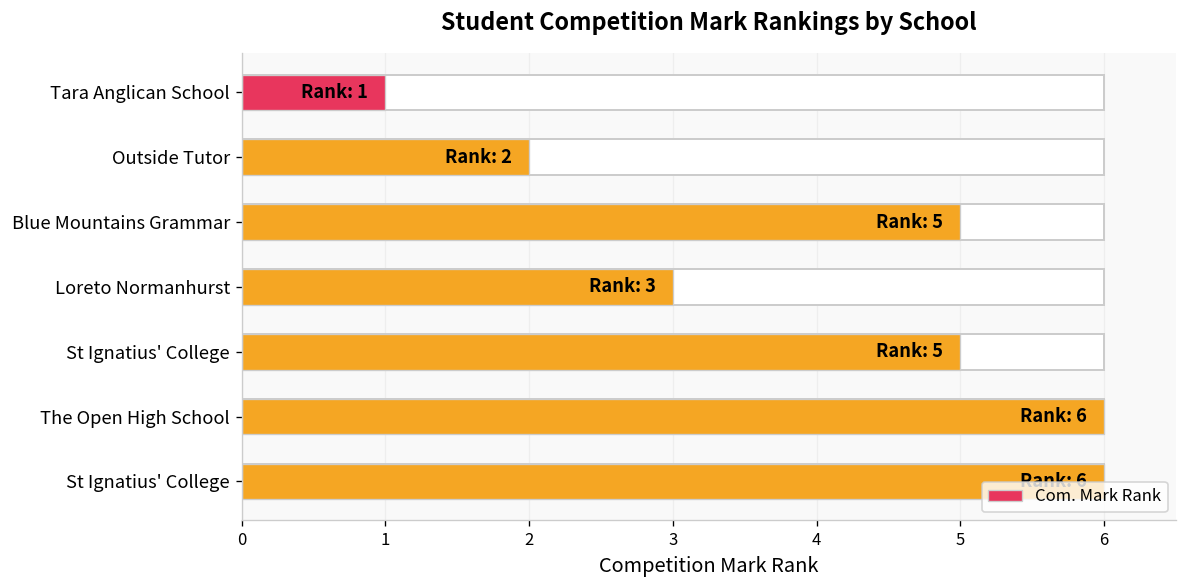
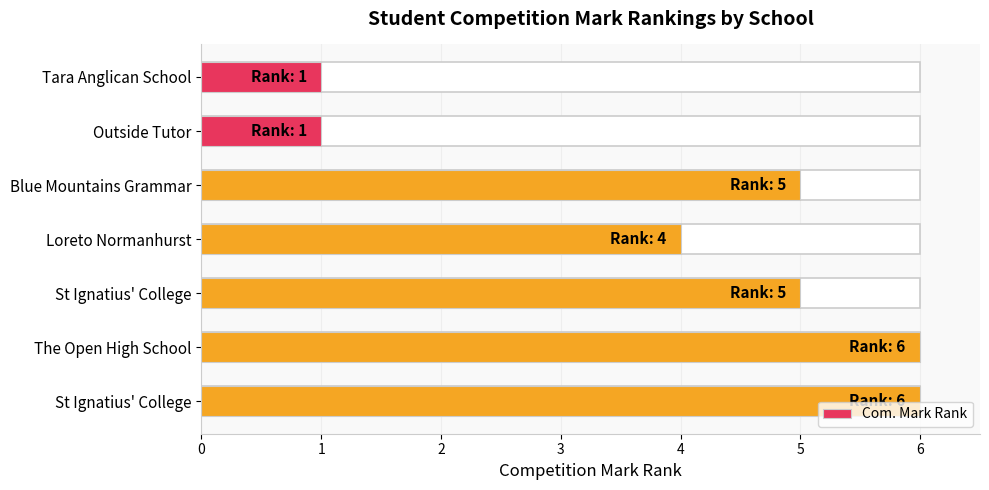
  {
    "Com. Mark Rank": {
-     "Outside Tutor": 2,
-     "Loreto Normanhurst": 3,
+     "Outside Tutor": 1,
+     "Loreto Normanhurst": 4,
      "The Open High School": 6
    }
  }
